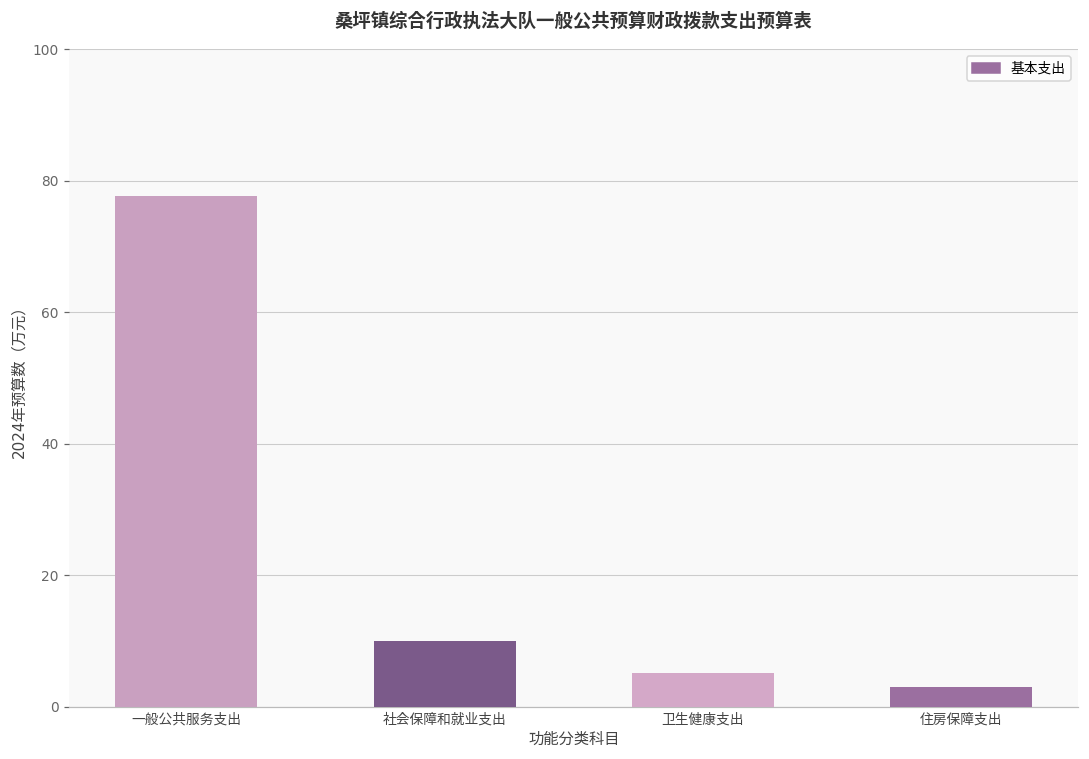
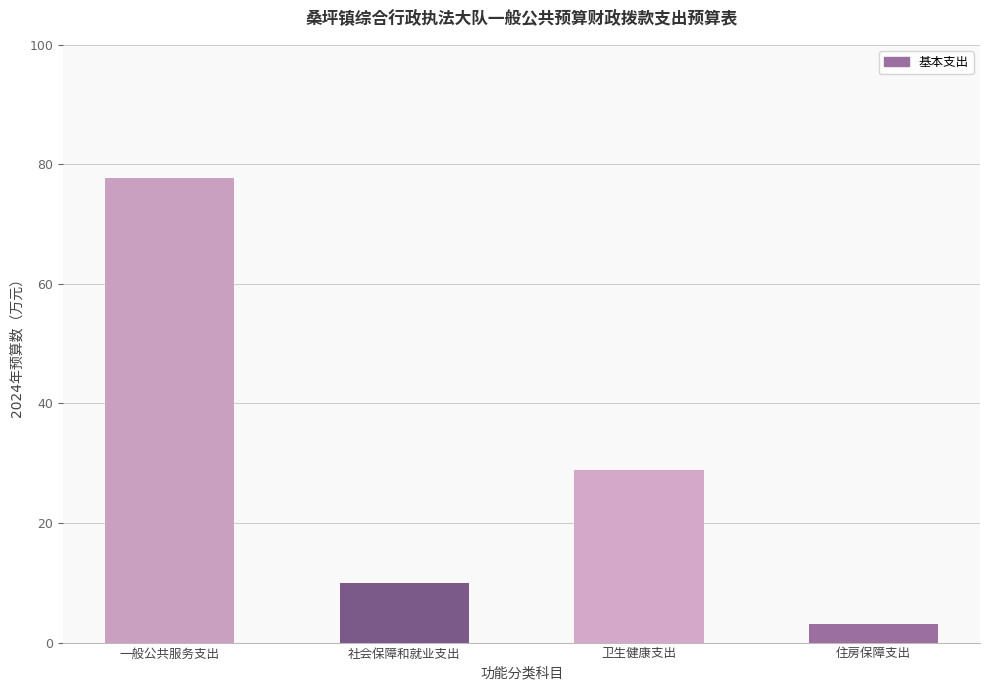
  {
    "一般公共服务支出": 78,
    "社会保障和就业支出": 10,
-   "卫生健康支出": 5,
+   "卫生健康支出": 29,
    "住房保障支出": 3
  }
